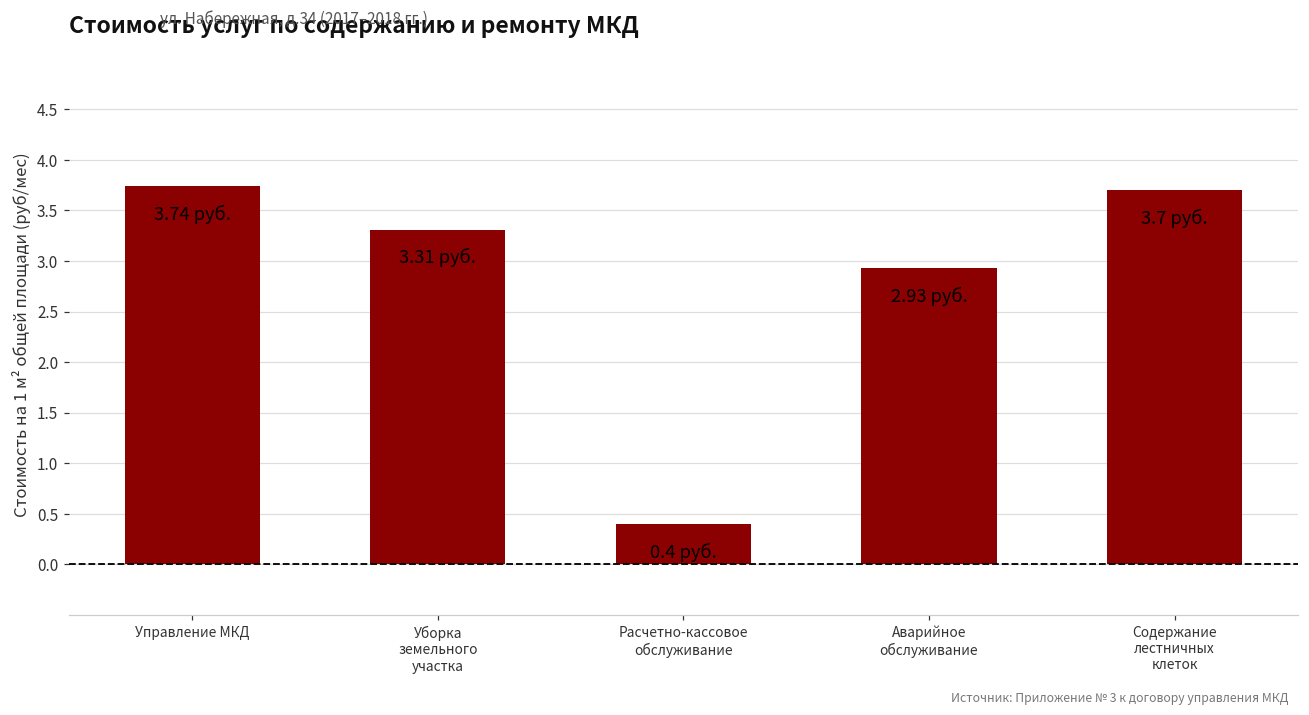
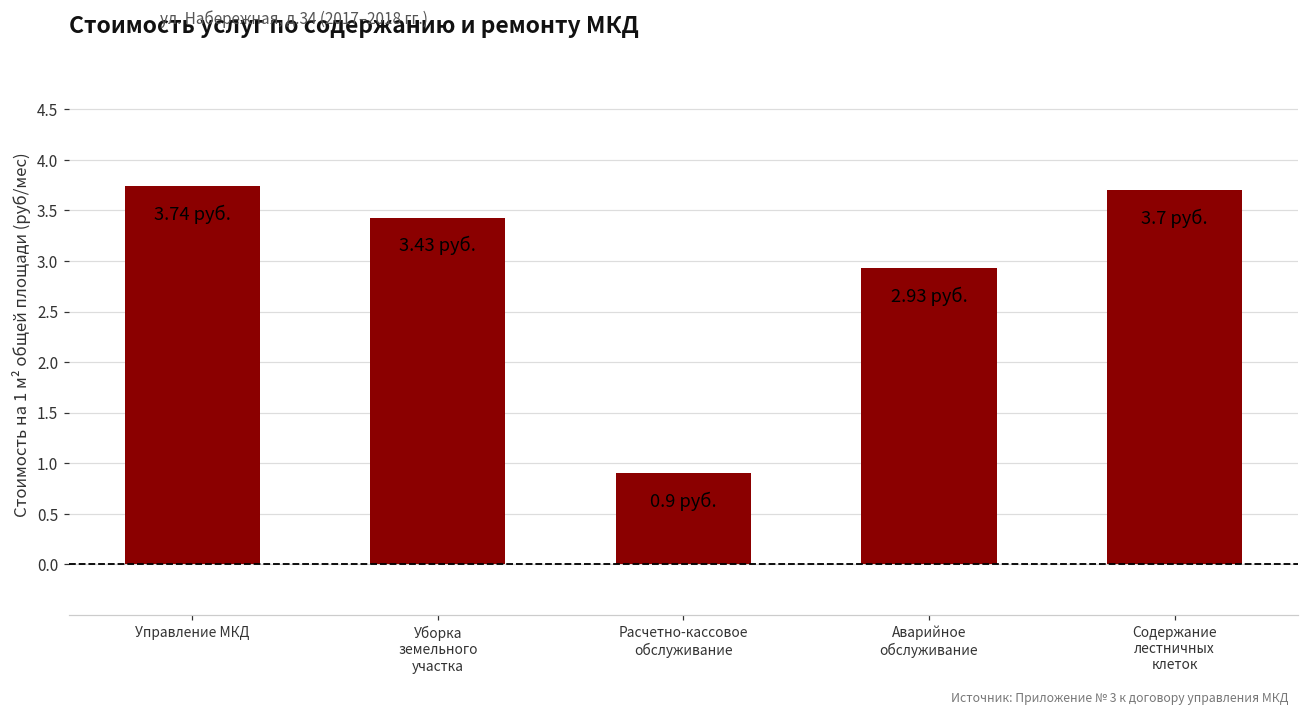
  {
    "Управление МКД": 3.74,
-   "Уборка земельного участка": 3.31,
-   "Расчетно-кассовое обслуживание": 0.4,
+   "Уборка земельного участка": 3.43,
+   "Расчетно-кассовое обслуживание": 0.9,
    "Аварийное обслуживание": 2.93,
    "Содержание лестничных клеток": 3.7
  }
